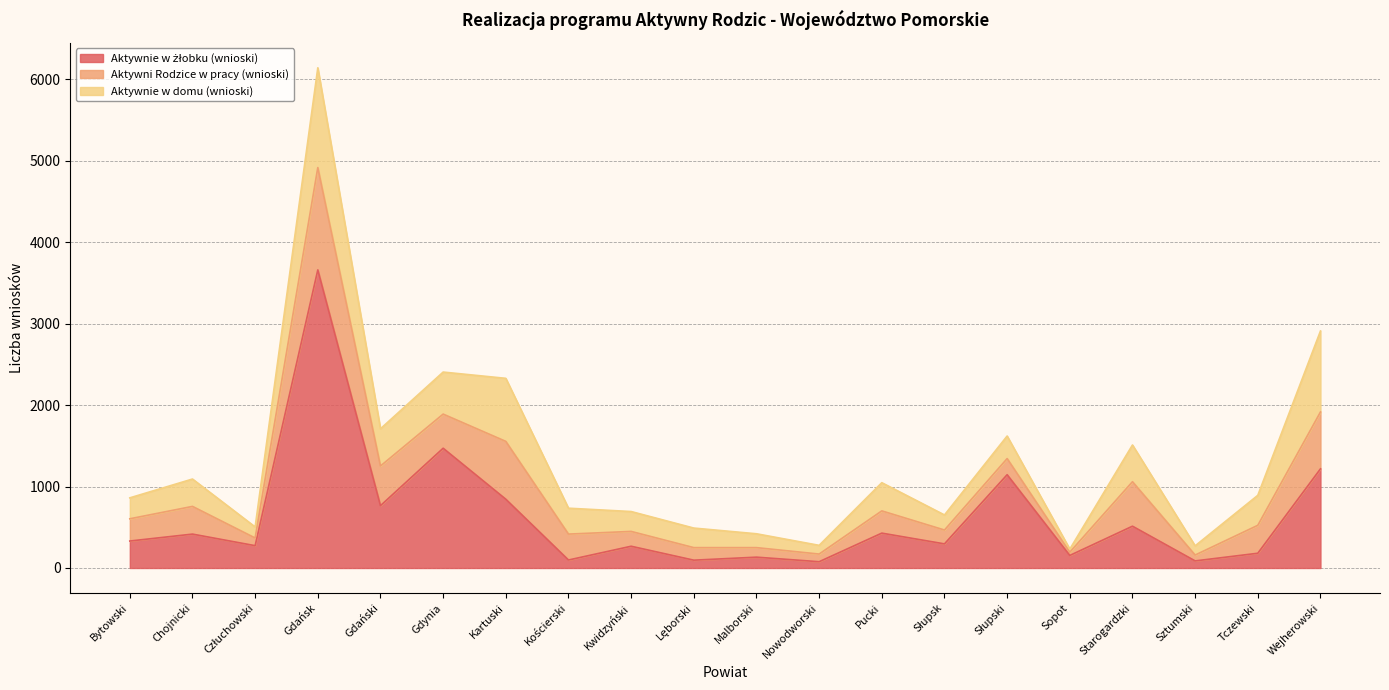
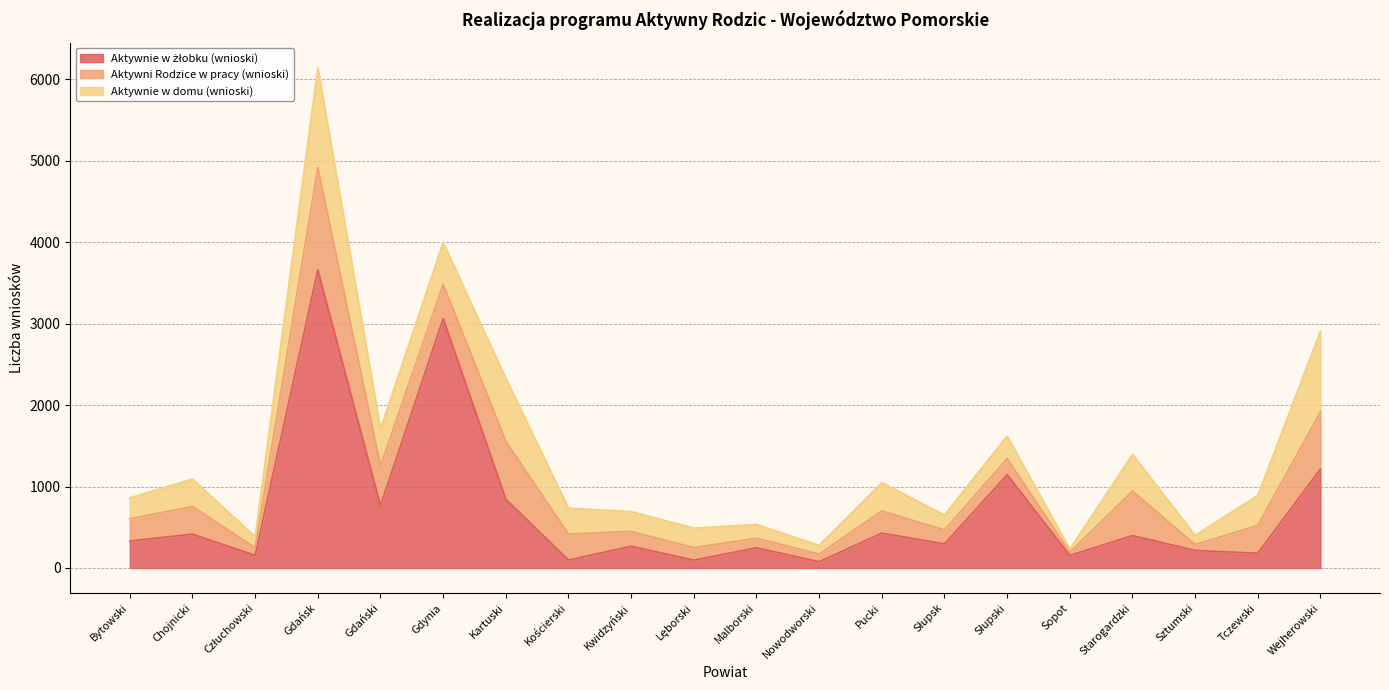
  {
    "Aktywnie w żłobku (wnioski)": {
      "Bytowski": 300,
      "Chojnicki": 400,
-     "Człuchowski": 300,
+     "Człuchowski": 200,
      "Gdańsk": 3700,
      "Gdański": 800,
-     "Gdynia": 1500,
+     "Gdynia": 3100,
      "Kartuski": 800,
      "Kościerski": 100,
      "Kwidzyński": 300,
      "Lęborski": 100,
-     "Malborski": 100,
+     "Malborski": 200,
      "Nowodworski": 100,
      "Pucki": 400,
      "Słupsk": 300,
      "Słupski": 1100,
      "Sopot": 200,
-     "Starogardzki": 500,
-     "Sztumski": 100,
+     "Starogardzki": 400,
+     "Sztumski": 200,
      "Tczewski": 200,
      "Wejherowski": 1200
    }
  }
